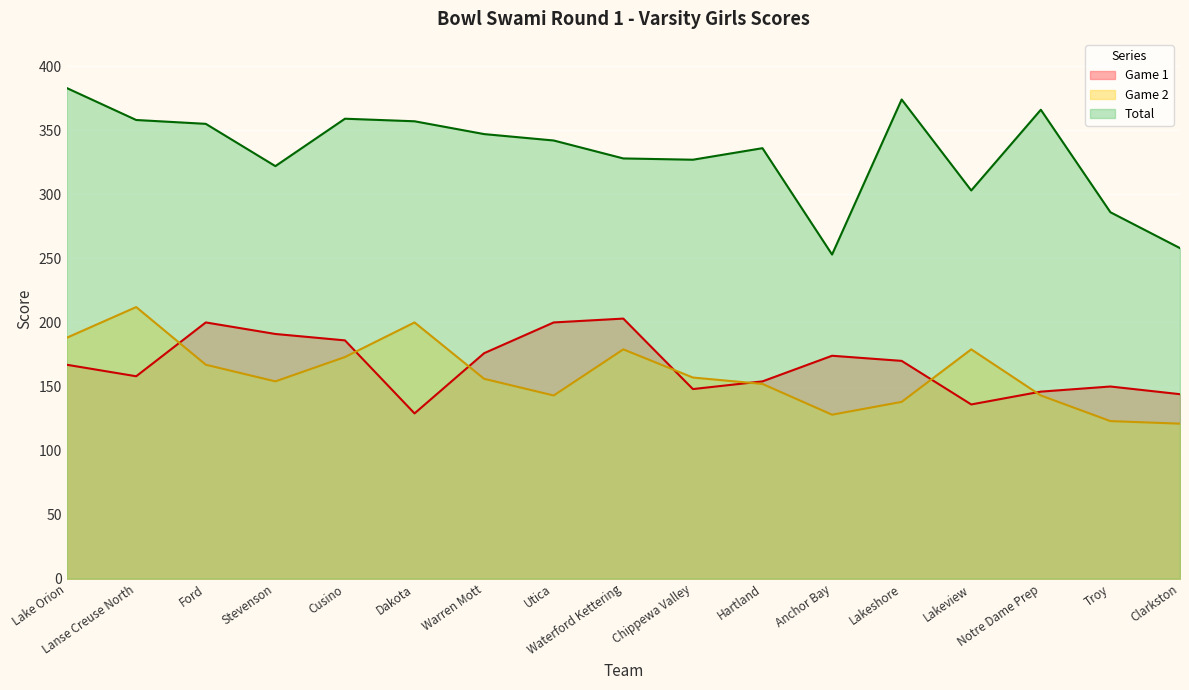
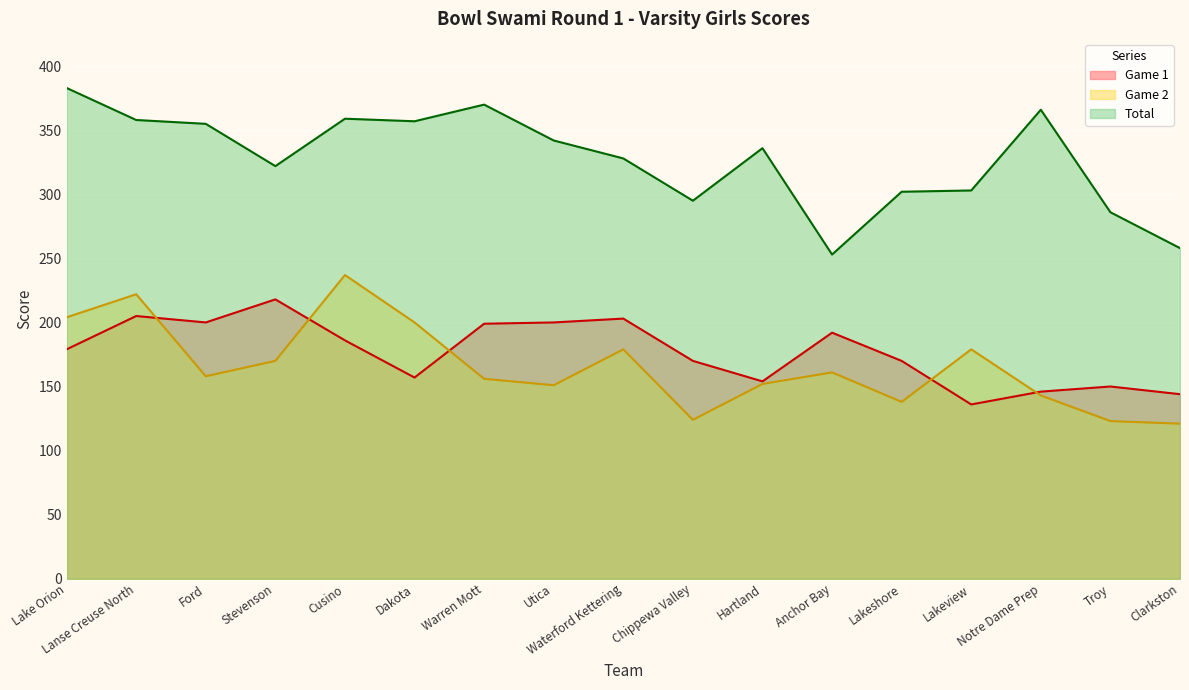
  {
    "Game 1": {
-     "Lake Orion": 167,
-     "Lanse Creuse North": 158,
+     "Lake Orion": 179,
+     "Lanse Creuse North": 205,
      "Ford": 200,
-     "Stevenson": 191,
+     "Stevenson": 218,
      "Cusino": 186,
-     "Dakota": 129,
-     "Warren Mott": 176,
+     "Dakota": 157,
+     "Warren Mott": 199,
      "Utica": 200,
      "Waterford Kettering": 203,
-     "Chippewa Valley": 148,
-     "Anchor Bay": 174,
+     "Chippewa Valley": 170,
+     "Anchor Bay": 192,
      "Lakeshore": 170,
      "Lakeview": 136,
      "Notre Dame Prep": 146,
      "Troy": 150,
      "Clarkston": 144
    },
    "Game 2": {
-     "Lake Orion": 188,
-     "Lanse Creuse North": 212,
-     "Ford": 167,
-     "Stevenson": 154,
-     "Cusino": 173,
+     "Lake Orion": 204,
+     "Lanse Creuse North": 222,
+     "Ford": 158,
+     "Stevenson": 170,
+     "Cusino": 237,
      "Dakota": 200,
      "Warren Mott": 156,
-     "Utica": 143,
+     "Utica": 151,
      "Waterford Kettering": 179,
-     "Chippewa Valley": 157,
-     "Anchor Bay": 128,
+     "Chippewa Valley": 124,
+     "Anchor Bay": 161,
      "Lakeshore": 138,
      "Lakeview": 179,
      "Notre Dame Prep": 143,
      "Troy": 123,
      "Clarkston": 121
    },
    "Total": {
      "Lake Orion": 383,
      "Lanse Creuse North": 358,
      "Ford": 355,
      "Stevenson": 322,
      "Cusino": 359,
      "Dakota": 357,
-     "Warren Mott": 347,
+     "Warren Mott": 370,
      "Utica": 342,
      "Waterford Kettering": 328,
-     "Chippewa Valley": 327,
+     "Chippewa Valley": 295,
      "Hartland": 336,
      "Anchor Bay": 253,
-     "Lakeshore": 374,
+     "Lakeshore": 302,
      "Lakeview": 303,
      "Notre Dame Prep": 366,
      "Troy": 286,
      "Clarkston": 258
    }
  }
